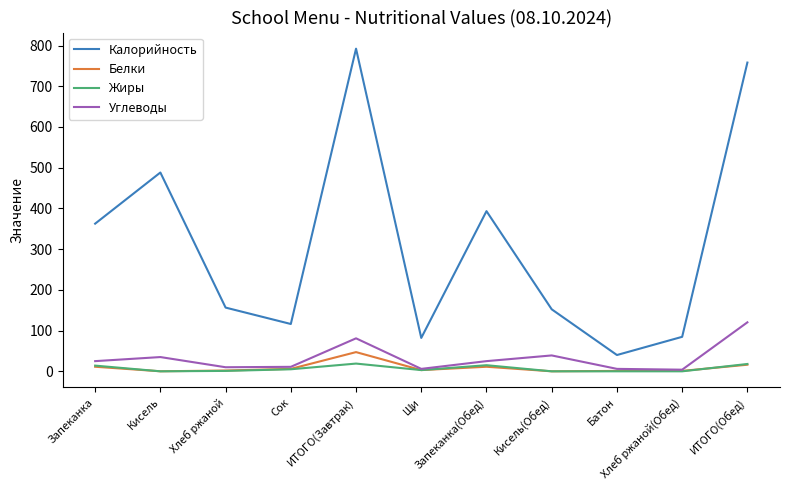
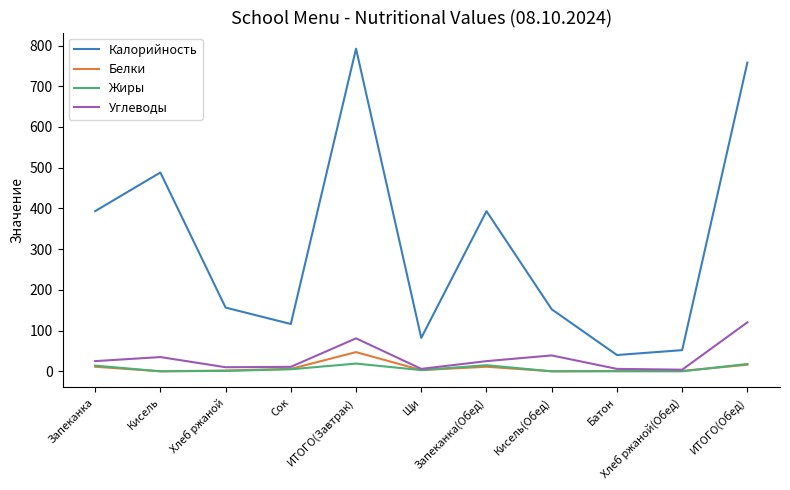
  {
    "Калорийность": {
-     "Запеканка": 360,
+     "Запеканка": 390,
      "Кисель": 490,
      "Хлеб ржаной": 160,
      "Сок": 120,
      "ИТОГО(Завтрак)": 790,
      "Щи": 80,
      "Запеканка(Обед)": 390,
      "Кисель(Обед)": 150,
      "Батон": 40,
-     "Хлеб ржаной(Обед)": 80,
+     "Хлеб ржаной(Обед)": 50,
      "ИТОГО(Обед)": 760
    },
    "Белки": {
      "ИТОГО(Завтрак)": 50
    },
    "Жиры": {
      "ИТОГО(Завтрак)": 20
    },
    "Углеводы": {
      "Запеканка": 30,
      "Кисель": 40,
      "Хлеб ржаной": 10,
      "ИТОГО(Завтрак)": 80,
      "Запеканка(Обед)": 30,
      "Кисель(Обед)": 40,
      "ИТОГО(Обед)": 120
    }
  }
